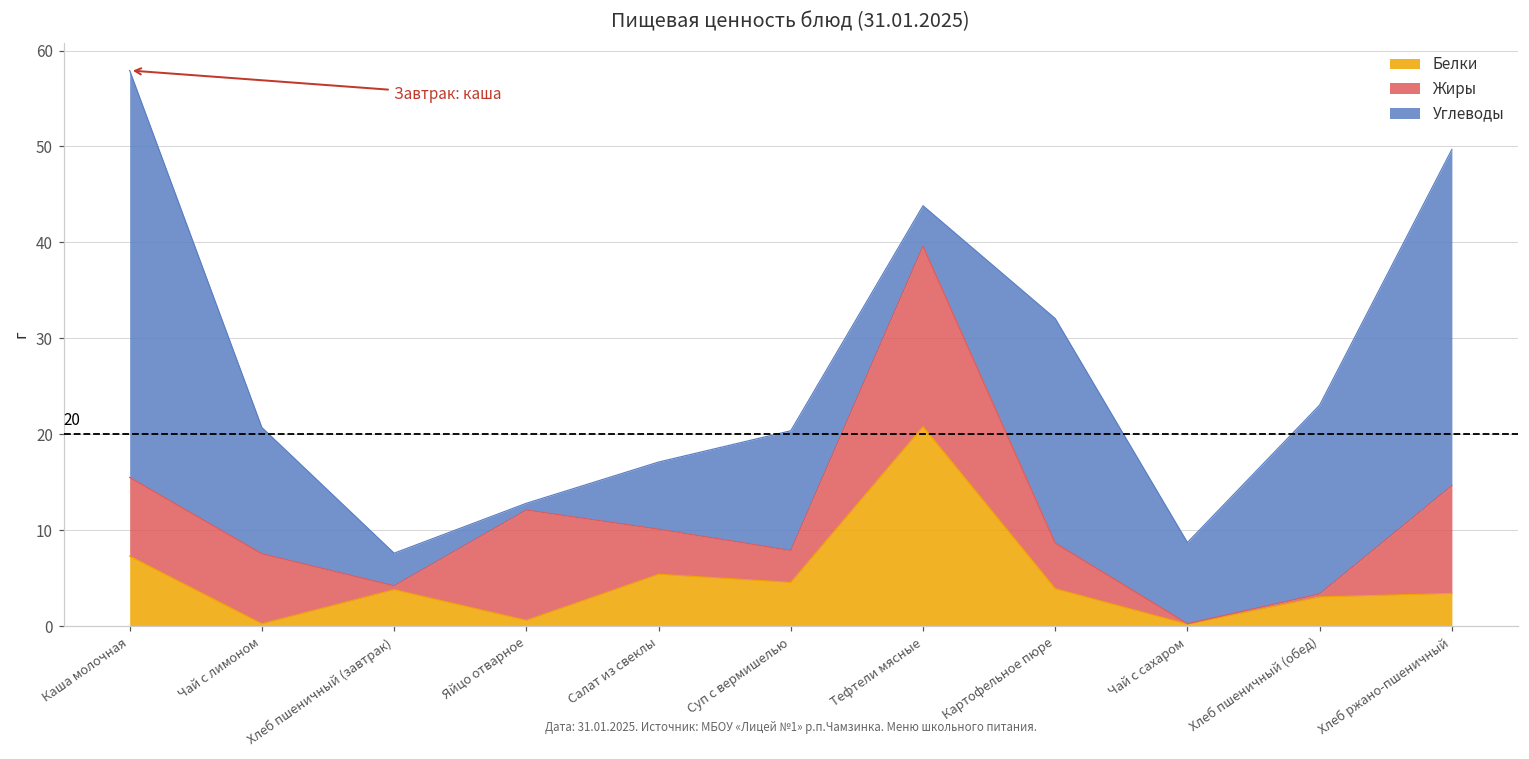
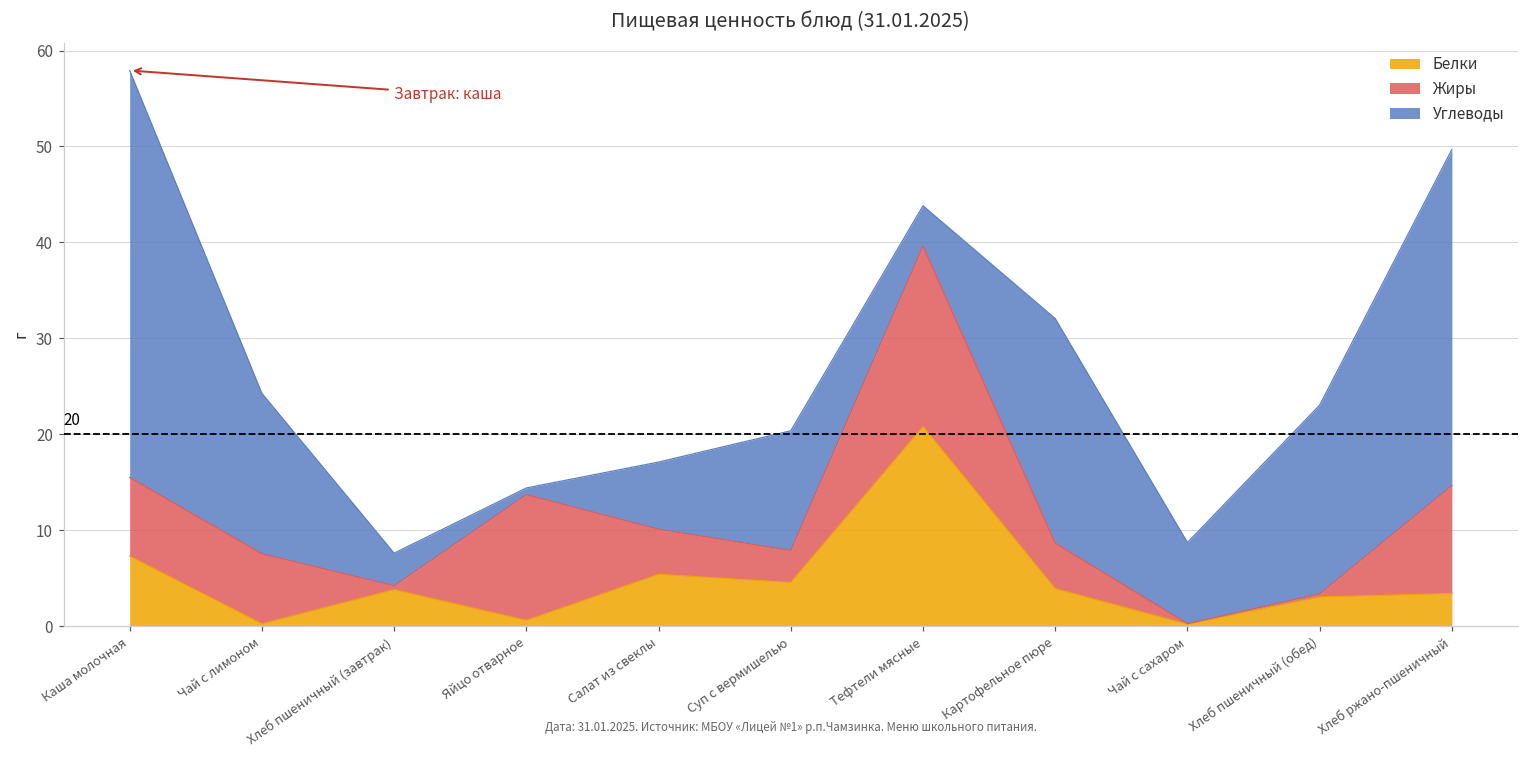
  {
    "Белки": {
      "Каша молочная": 7,
      "Чай с лимоном": 0,
      "Хлеб пшеничный (завтрак)": 4,
      "Яйцо отварное": 1,
      "Салат из свеклы": 5,
      "Суп с вермишелью": 5,
      "Тефтели мясные": 21,
      "Картофельное пюре": 4,
      "Хлеб пшеничный (обед)": 3,
      "Хлеб ржано-пшеничный": 3
    },
    "Жиры": {
      "Каша молочная": 8,
      "Чай с лимоном": 7,
      "Хлеб пшеничный (завтрак)": 0,
-     "Яйцо отварное": 12,
+     "Яйцо отварное": 13,
      "Салат из свеклы": 5,
      "Суп с вермишелью": 3,
      "Тефтели мясные": 19,
      "Картофельное пюре": 5,
      "Хлеб пшеничный (обед)": 0,
      "Хлеб ржано-пшеничный": 11
    },
    "Углеводы": {
      "Каша молочная": 42,
-     "Чай с лимоном": 13,
+     "Чай с лимоном": 17,
      "Хлеб пшеничный (завтрак)": 3,
      "Яйцо отварное": 1,
      "Салат из свеклы": 7,
      "Суп с вермишелью": 12,
      "Тефтели мясные": 4,
      "Картофельное пюре": 23,
      "Чай с сахаром": 8,
      "Хлеб пшеничный (обед)": 20,
      "Хлеб ржано-пшеничный": 35
    }
  }
